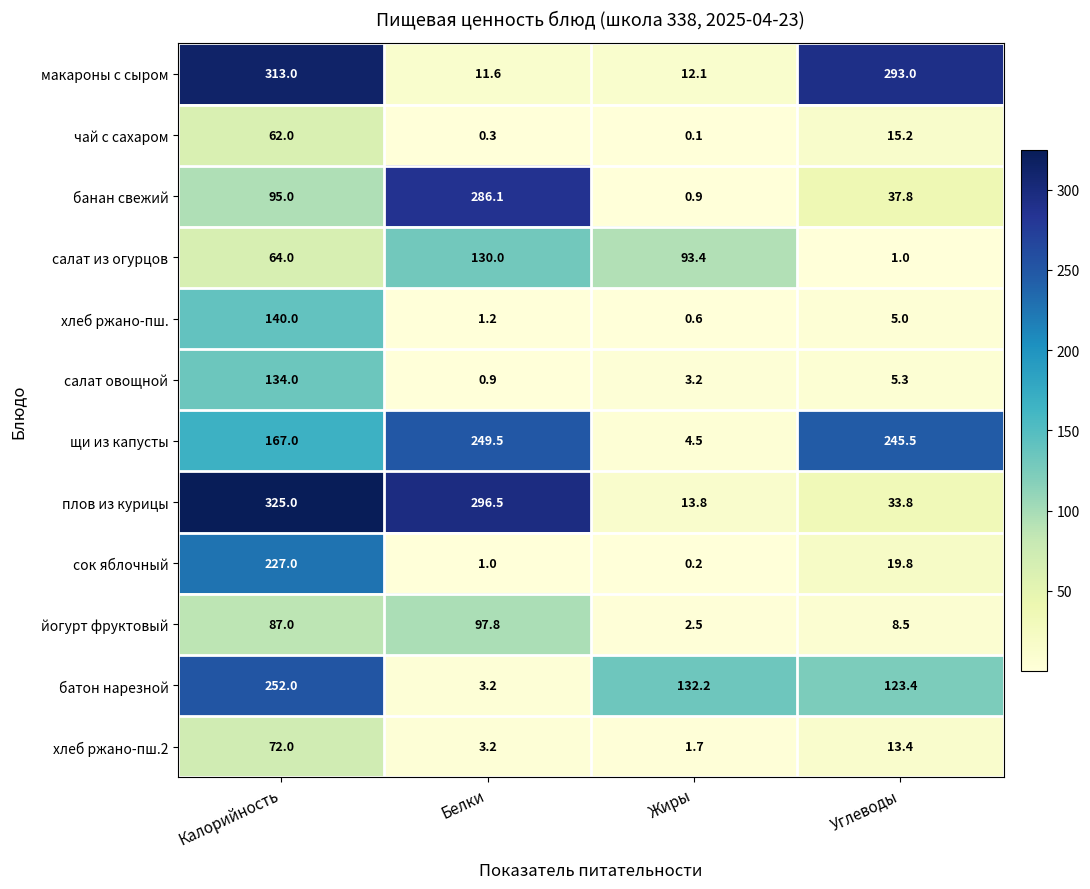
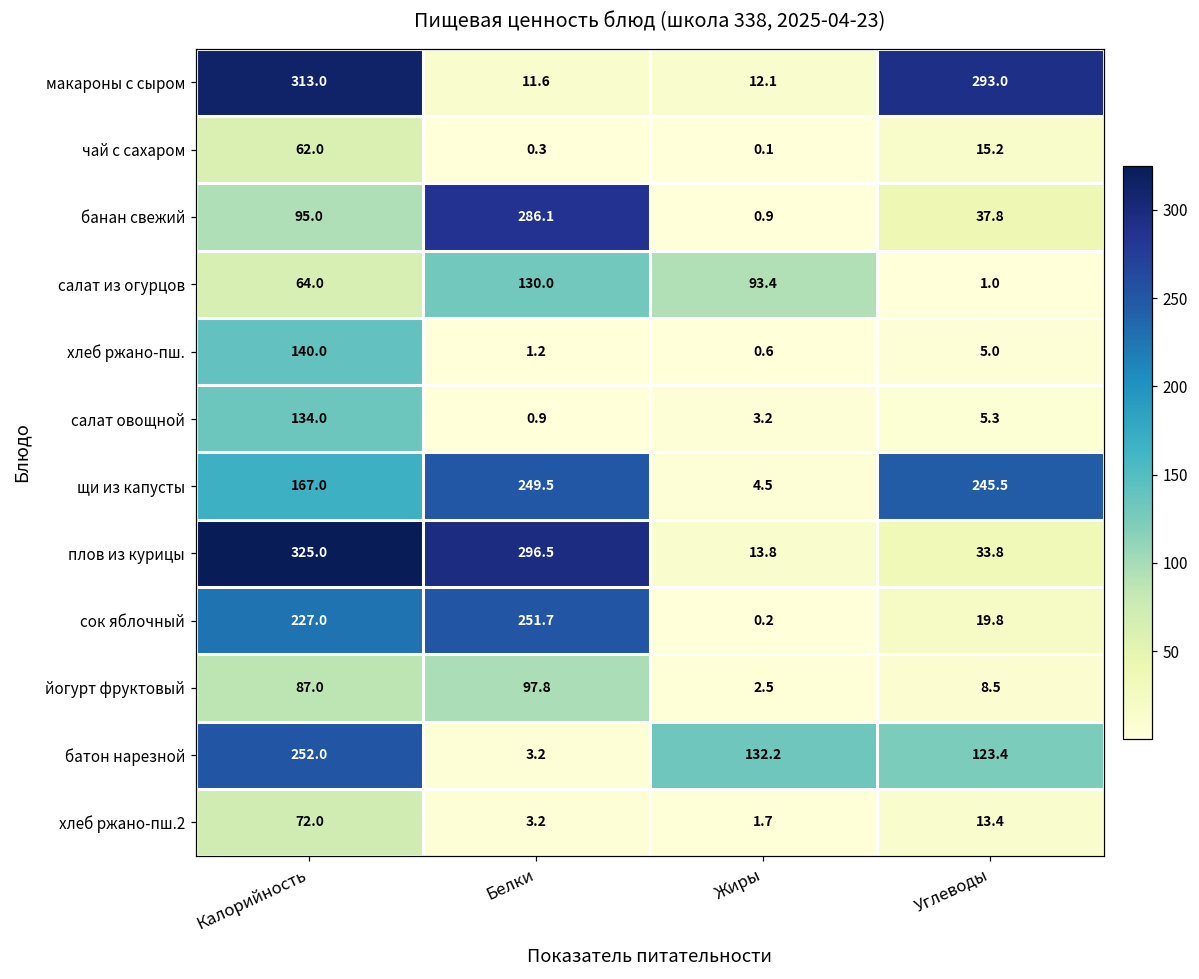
  {
    "макароны с сыром": {
      "Калорийность": 313.0,
      "Белки": 11.6,
      "Жиры": 12.1,
      "Углеводы": 293.0
    },
    "чай с сахаром": {
      "Калорийность": 62.0,
      "Белки": 0.3,
      "Жиры": 0.1,
      "Углеводы": 15.2
    },
    "банан свежий": {
      "Калорийность": 95.0,
      "Белки": 286.1,
      "Жиры": 0.9,
      "Углеводы": 37.8
    },
    "салат из огурцов": {
      "Калорийность": 64.0,
      "Белки": 130.0,
      "Жиры": 93.4,
      "Углеводы": 1.0
    },
    "хлеб ржано-пш.": {
      "Калорийность": 140.0,
      "Белки": 1.2,
      "Жиры": 0.6,
      "Углеводы": 5.0
    },
    "салат овощной": {
      "Калорийность": 134.0,
      "Белки": 0.9,
      "Жиры": 3.2,
      "Углеводы": 5.3
    },
    "щи из капусты": {
      "Калорийность": 167.0,
      "Белки": 249.5,
      "Жиры": 4.5,
      "Углеводы": 245.5
    },
    "плов из курицы": {
      "Калорийность": 325.0,
      "Белки": 296.5,
      "Жиры": 13.8,
      "Углеводы": 33.8
    },
    "сок яблочный": {
      "Калорийность": 227.0,
-     "Белки": 1.0,
+     "Белки": 251.7,
      "Жиры": 0.2,
      "Углеводы": 19.8
    },
    "йогурт фруктовый": {
      "Калорийность": 87.0,
      "Белки": 97.8,
      "Жиры": 2.5,
      "Углеводы": 8.5
    },
    "батон нарезной": {
      "Калорийность": 252.0,
      "Белки": 3.2,
      "Жиры": 132.2,
      "Углеводы": 123.4
    },
    "хлеб ржано-пш.2": {
      "Калорийность": 72.0,
      "Белки": 3.2,
      "Жиры": 1.7,
      "Углеводы": 13.4
    }
  }
